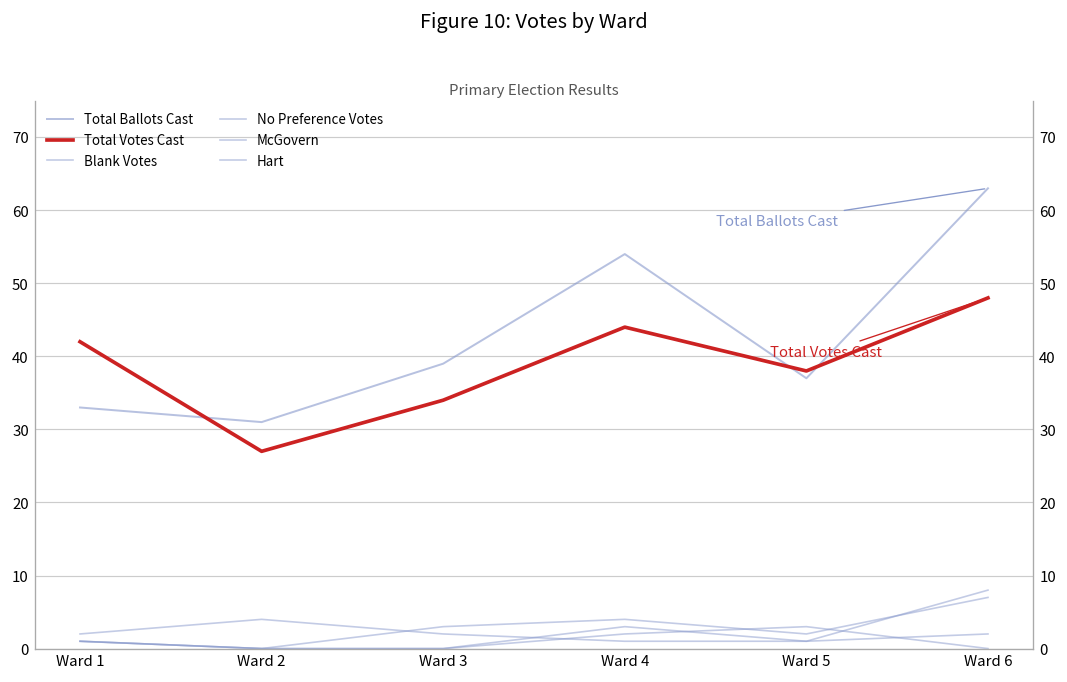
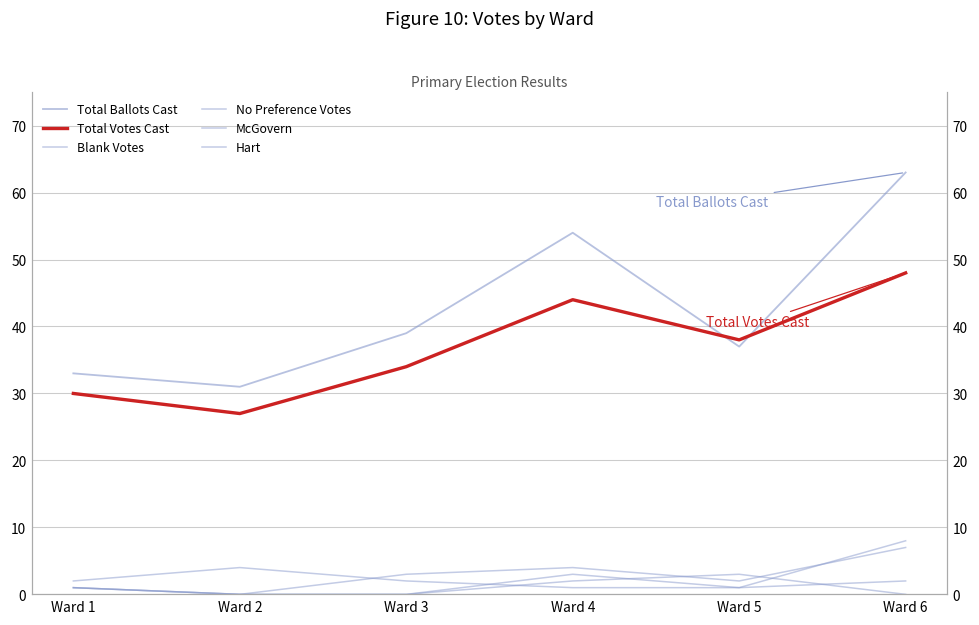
  {
    "Total Votes Cast": {
-     "Ward 1": 42,
+     "Ward 1": 30,
      "Ward 2": 27,
      "Ward 3": 34,
      "Ward 4": 44,
      "Ward 5": 38,
      "Ward 6": 48
    }
  }
